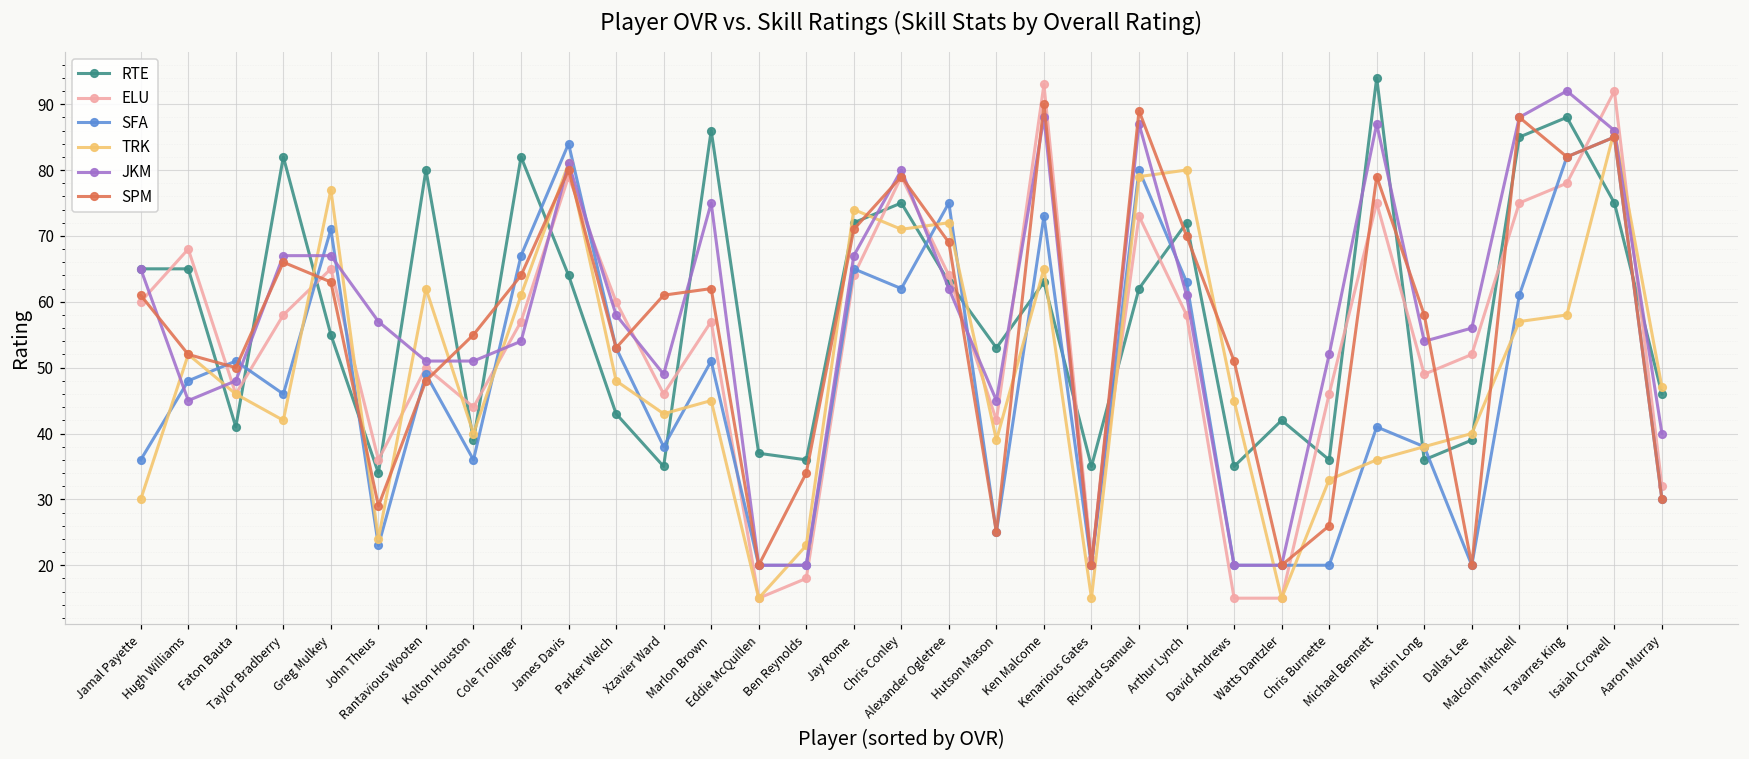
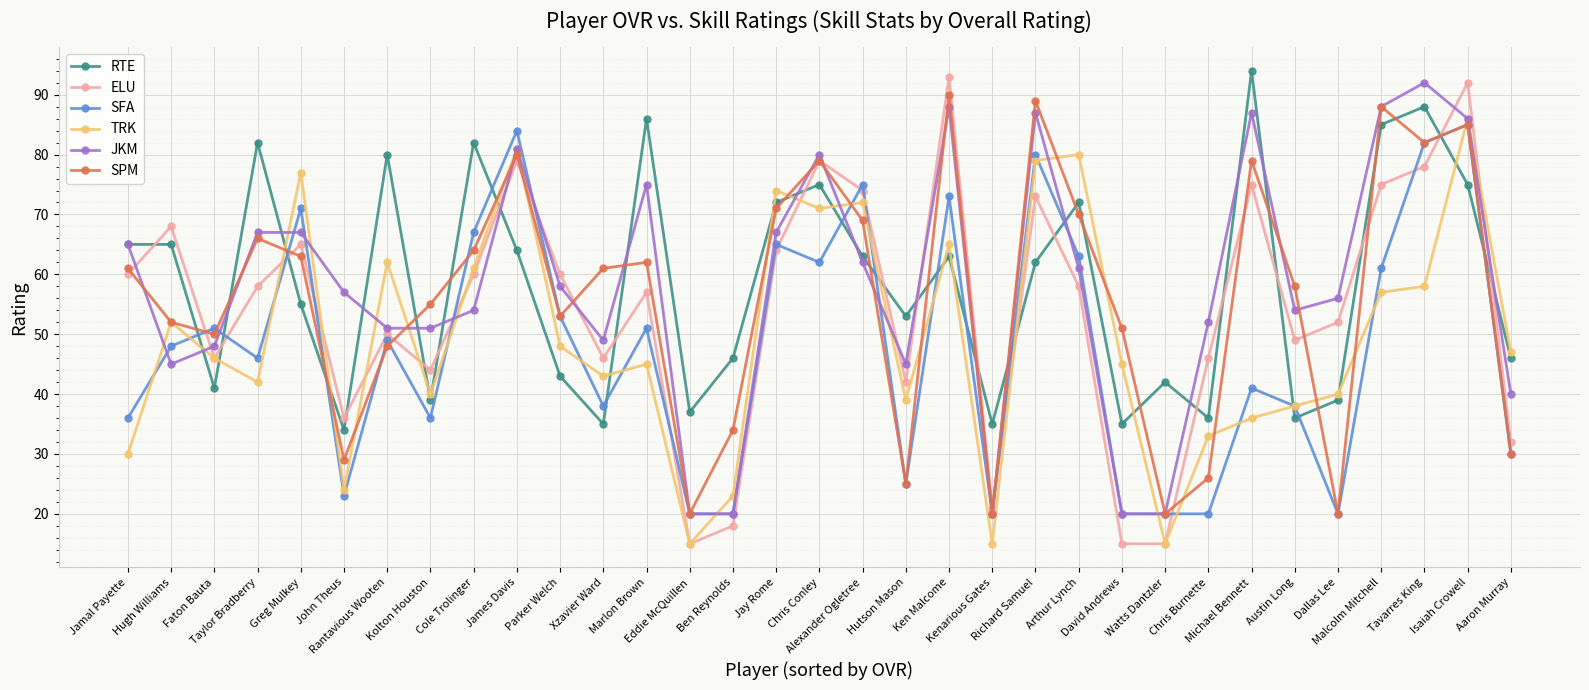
  {
    "RTE": {
      "Hugh Williams": 65,
      "Faton Bauta": 41,
      "Taylor Bradberry": 82,
      "Greg Mulkey": 55,
      "John Theus": 34,
      "Rantavious Wooten": 80,
      "Kolton Houston": 39,
      "Cole Trolinger": 82,
      "James Davis": 64,
      "Parker Welch": 43,
      "Xzavier Ward": 35,
      "Marlon Brown": 86,
      "Eddie McQuillen": 37,
-     "Ben Reynolds": 36,
+     "Ben Reynolds": 46,
      "Jay Rome": 72,
      "Chris Conley": 75,
      "Alexander Ogletree": 63,
      "Hutson Mason": 53,
      "Ken Malcome": 63,
      "Kenarious Gates": 35,
      "Richard Samuel": 62,
      "Arthur Lynch": 72,
      "David Andrews": 35,
      "Watts Dantzler": 42,
      "Chris Burnette": 36,
      "Michael Bennett": 94,
      "Austin Long": 36,
      "Dallas Lee": 39,
      "Malcolm Mitchell": 85,
      "Tavarres King": 88,
      "Isaiah Crowell": 75,
      "Aaron Murray": 46
    },
    "ELU": {
      "Jamal Payette": 60,
      "Hugh Williams": 68,
      "Taylor Bradberry": 58,
      "Greg Mulkey": 65,
      "John Theus": 36,
      "Rantavious Wooten": 50,
      "Kolton Houston": 44,
-     "Cole Trolinger": 57,
+     "Cole Trolinger": 60,
      "James Davis": 79,
      "Parker Welch": 60,
      "Xzavier Ward": 46,
      "Marlon Brown": 57,
      "Ben Reynolds": 18,
      "Jay Rome": 64,
-     "Alexander Ogletree": 64,
+     "Alexander Ogletree": 74,
      "Hutson Mason": 42,
      "Ken Malcome": 93,
      "Kenarious Gates": 21,
      "Richard Samuel": 73,
      "Arthur Lynch": 58,
      "David Andrews": 15,
      "Chris Burnette": 46,
      "Michael Bennett": 75,
      "Austin Long": 49,
      "Dallas Lee": 52,
      "Malcolm Mitchell": 75,
      "Tavarres King": 78,
      "Isaiah Crowell": 92,
      "Aaron Murray": 32
    },
    "SFA": {
      "Jamal Payette": 36,
      "Hugh Williams": 48,
      "Faton Bauta": 51,
      "Taylor Bradberry": 46,
      "Greg Mulkey": 71,
      "John Theus": 23,
      "Rantavious Wooten": 49,
      "Kolton Houston": 36,
      "Cole Trolinger": 67,
      "James Davis": 84,
      "Xzavier Ward": 38,
      "Marlon Brown": 51,
      "Jay Rome": 65,
      "Chris Conley": 62,
      "Alexander Ogletree": 75,
      "Ken Malcome": 73,
      "Richard Samuel": 80,
      "Arthur Lynch": 63,
      "Chris Burnette": 20,
      "Michael Bennett": 41,
      "Malcolm Mitchell": 61
    },
    "TRK": {
      "Jamal Payette": 30,
      "Taylor Bradberry": 42,
      "Greg Mulkey": 77,
      "John Theus": 24,
      "Rantavious Wooten": 62,
      "Kolton Houston": 40,
      "Cole Trolinger": 61,
      "Parker Welch": 48,
      "Xzavier Ward": 43,
      "Marlon Brown": 45,
      "Ben Reynolds": 23,
      "Jay Rome": 74,
      "Chris Conley": 71,
      "Alexander Ogletree": 72,
      "Hutson Mason": 39,
      "Ken Malcome": 65,
      "Kenarious Gates": 15,
      "Richard Samuel": 79,
      "Arthur Lynch": 80,
      "David Andrews": 45,
      "Chris Burnette": 33,
      "Michael Bennett": 36,
      "Dallas Lee": 40,
      "Malcolm Mitchell": 57,
      "Tavarres King": 58,
      "Aaron Murray": 47
    },
    "JKM": {
      "Hugh Williams": 45,
      "Faton Bauta": 48,
      "Taylor Bradberry": 67,
      "Greg Mulkey": 67,
      "John Theus": 57,
      "Rantavious Wooten": 51,
      "Kolton Houston": 51,
      "Cole Trolinger": 54,
      "Parker Welch": 58,
      "Xzavier Ward": 49,
      "Marlon Brown": 75,
      "Jay Rome": 67,
      "Chris Conley": 80,
      "Alexander Ogletree": 62,
      "Hutson Mason": 45,
      "Ken Malcome": 88,
      "Richard Samuel": 87,
      "Arthur Lynch": 61,
      "Chris Burnette": 52,
      "Michael Bennett": 87,
      "Austin Long": 54,
      "Dallas Lee": 56,
      "Tavarres King": 92,
      "Aaron Murray": 40
    },
    "SPM": {
      "Jamal Payette": 61,
      "Faton Bauta": 50,
      "Taylor Bradberry": 66,
      "Greg Mulkey": 63,
      "John Theus": 29,
      "Rantavious Wooten": 48,
      "Kolton Houston": 55,
      "Cole Trolinger": 64,
      "James Davis": 80,
      "Xzavier Ward": 61,
      "Marlon Brown": 62,
      "Ben Reynolds": 34,
      "Jay Rome": 71,
      "Alexander Ogletree": 69,
      "Ken Malcome": 90,
      "Richard Samuel": 89,
      "Arthur Lynch": 70,
      "David Andrews": 51,
      "Chris Burnette": 26,
      "Michael Bennett": 79,
      "Austin Long": 58
    }
  }
